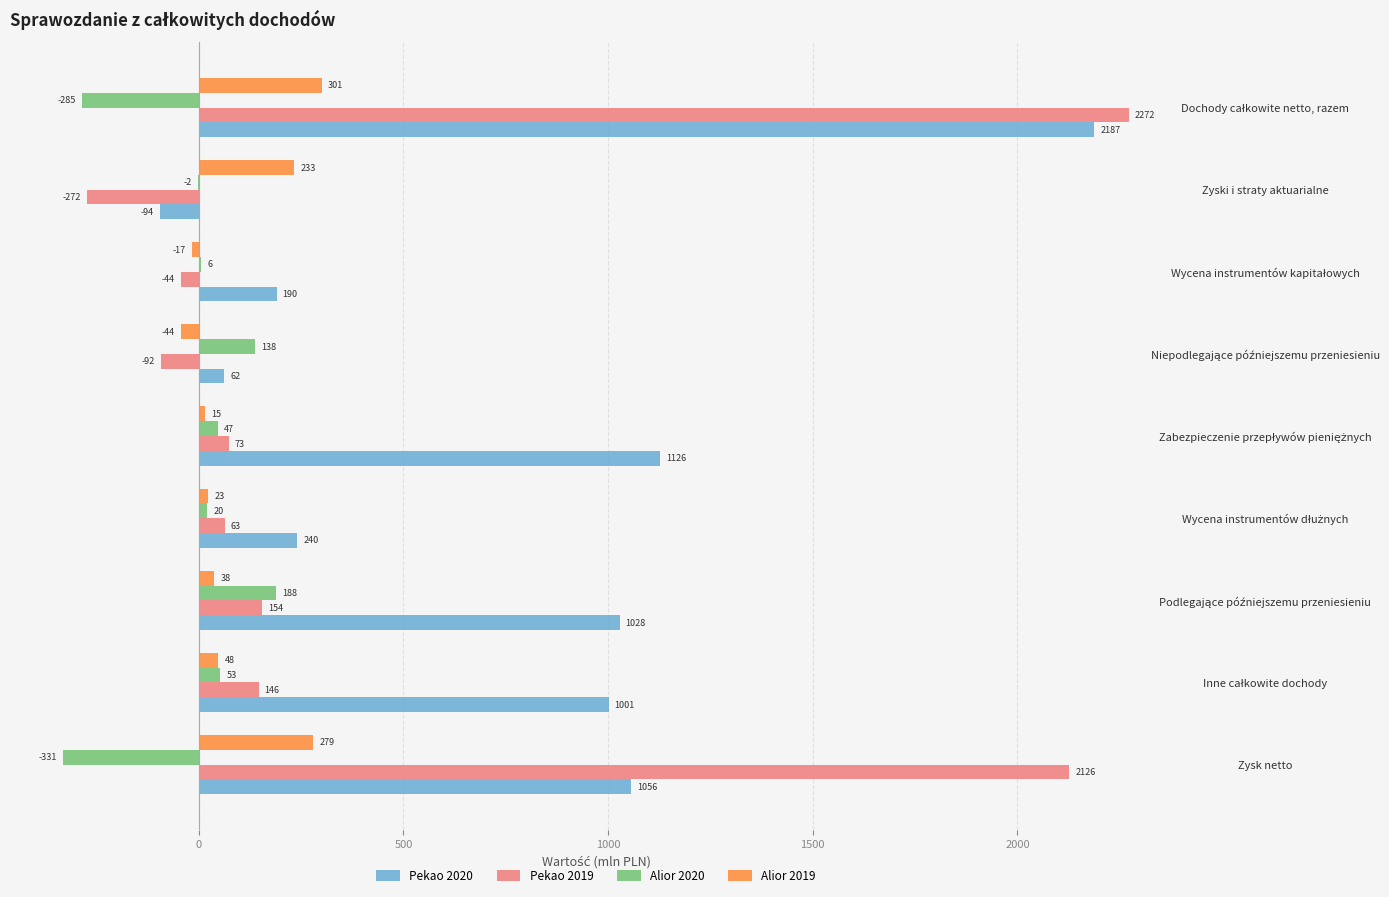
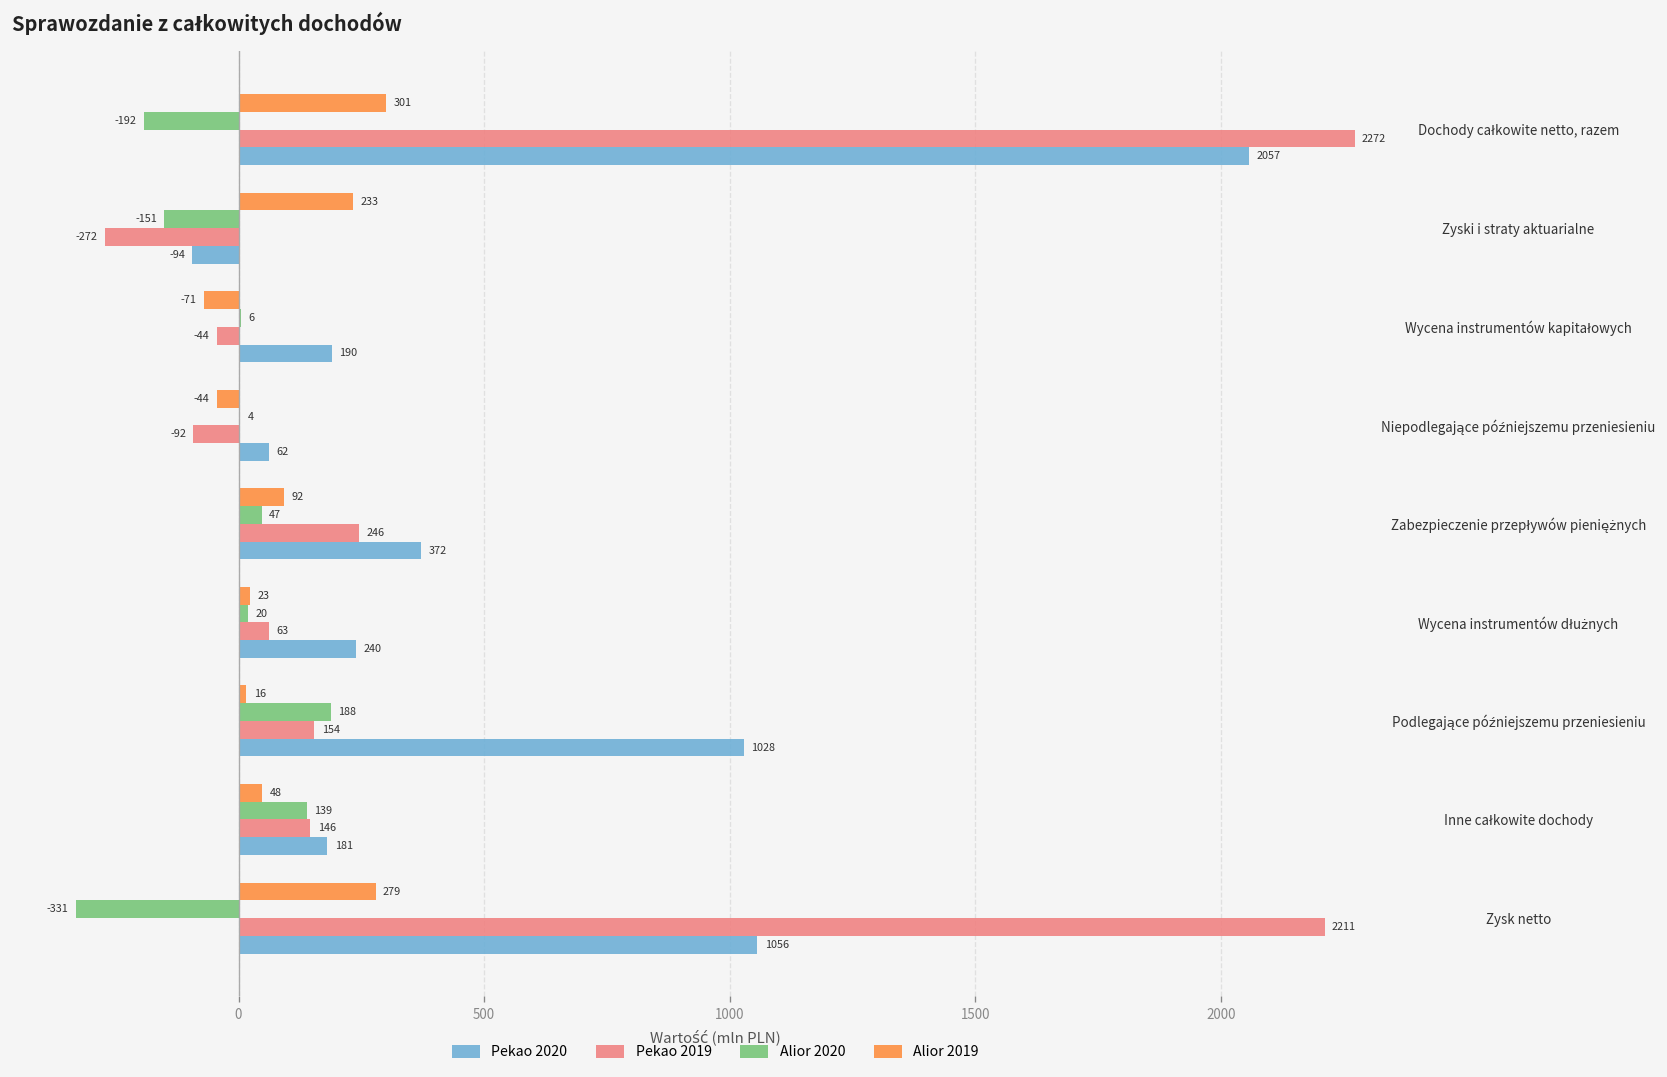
  {
    "Pekao 2020": {
-     "Dochody całkowite netto, razem": 2187,
+     "Dochody całkowite netto, razem": 2057,
      "Zyski i straty aktuarialne": -94,
      "Wycena instrumentów kapitałowych": 190,
      "Niepodlegające późniejszemu przeniesieniu": 62,
-     "Zabezpieczenie przepływów pieniężnych": 1126,
+     "Zabezpieczenie przepływów pieniężnych": 372,
      "Wycena instrumentów dłużnych": 240,
      "Podlegające późniejszemu przeniesieniu": 1028,
-     "Inne całkowite dochody": 1001,
+     "Inne całkowite dochody": 181,
      "Zysk netto": 1056
    },
    "Pekao 2019": {
      "Dochody całkowite netto, razem": 2272,
      "Zyski i straty aktuarialne": -272,
      "Wycena instrumentów kapitałowych": -44,
      "Niepodlegające późniejszemu przeniesieniu": -92,
-     "Zabezpieczenie przepływów pieniężnych": 73,
+     "Zabezpieczenie przepływów pieniężnych": 246,
      "Wycena instrumentów dłużnych": 63,
      "Podlegające późniejszemu przeniesieniu": 154,
      "Inne całkowite dochody": 146,
-     "Zysk netto": 2126
+     "Zysk netto": 2211
    },
    "Alior 2020": {
-     "Dochody całkowite netto, razem": -285,
-     "Zyski i straty aktuarialne": -2,
+     "Dochody całkowite netto, razem": -192,
+     "Zyski i straty aktuarialne": -151,
      "Wycena instrumentów kapitałowych": 6,
-     "Niepodlegające późniejszemu przeniesieniu": 138,
+     "Niepodlegające późniejszemu przeniesieniu": 4,
      "Zabezpieczenie przepływów pieniężnych": 47,
      "Wycena instrumentów dłużnych": 20,
      "Podlegające późniejszemu przeniesieniu": 188,
-     "Inne całkowite dochody": 53,
+     "Inne całkowite dochody": 139,
      "Zysk netto": -331
    },
    "Alior 2019": {
      "Dochody całkowite netto, razem": 301,
      "Zyski i straty aktuarialne": 233,
-     "Wycena instrumentów kapitałowych": -17,
+     "Wycena instrumentów kapitałowych": -71,
      "Niepodlegające późniejszemu przeniesieniu": -44,
-     "Zabezpieczenie przepływów pieniężnych": 15,
+     "Zabezpieczenie przepływów pieniężnych": 92,
      "Wycena instrumentów dłużnych": 23,
-     "Podlegające późniejszemu przeniesieniu": 38,
+     "Podlegające późniejszemu przeniesieniu": 16,
      "Inne całkowite dochody": 48,
      "Zysk netto": 279
    }
  }
